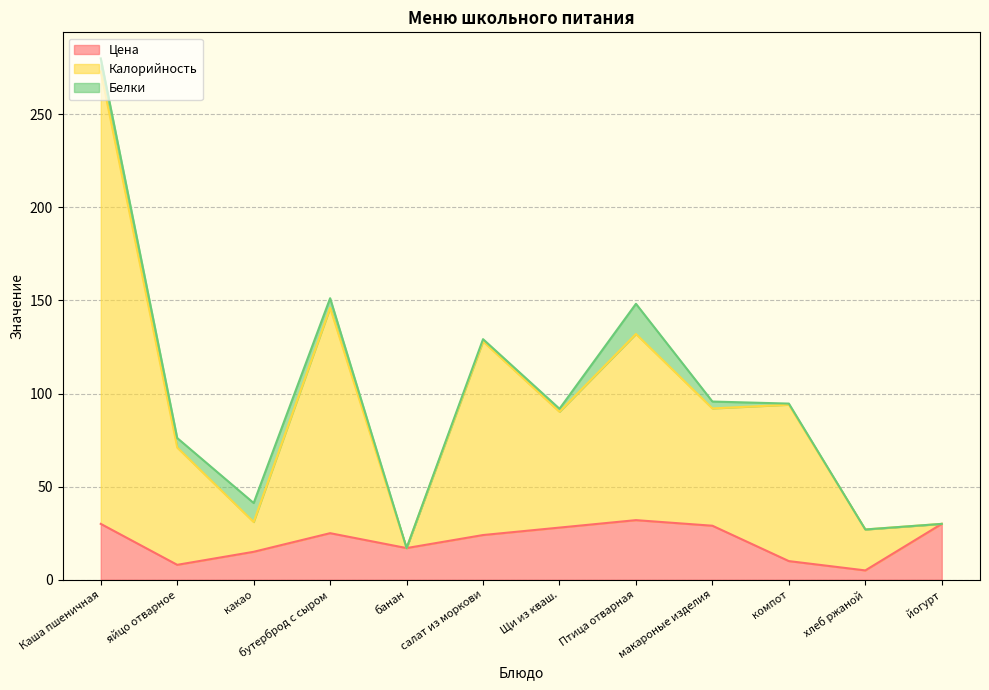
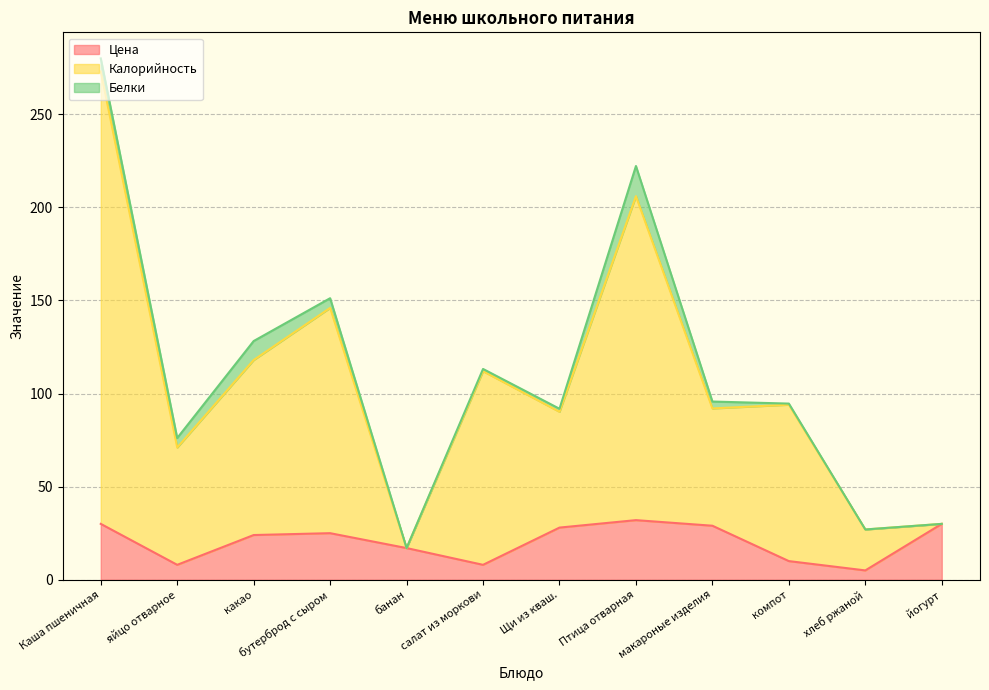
  {
    "Цена": {
      "Каша пшеничная": 30,
      "яйцо отварное": 8,
-     "какао": 15,
+     "какао": 24,
      "бутерброд с сыром": 25,
-     "салат из моркови": 24,
+     "салат из моркови": 8,
      "Щи из кваш.": 28,
      "Птица отварная": 32,
      "макароные изделия": 29,
      "компот": 10,
      "хлеб ржаной": 5
    },
    "Калорийность": {
      "яйцо отварное": 63,
-     "какао": 16,
+     "какао": 94,
      "бутерброд с сыром": 121,
      "Щи из кваш.": 62,
-     "Птица отварная": 100,
+     "Птица отварная": 174,
      "макароные изделия": 63
    },
    "Белки": {
      "яйцо отварное": 5,
      "какао": 10,
      "бутерброд с сыром": 5,
      "Щи из кваш.": 2,
      "Птица отварная": 16,
      "макароные изделия": 4
    }
  }
